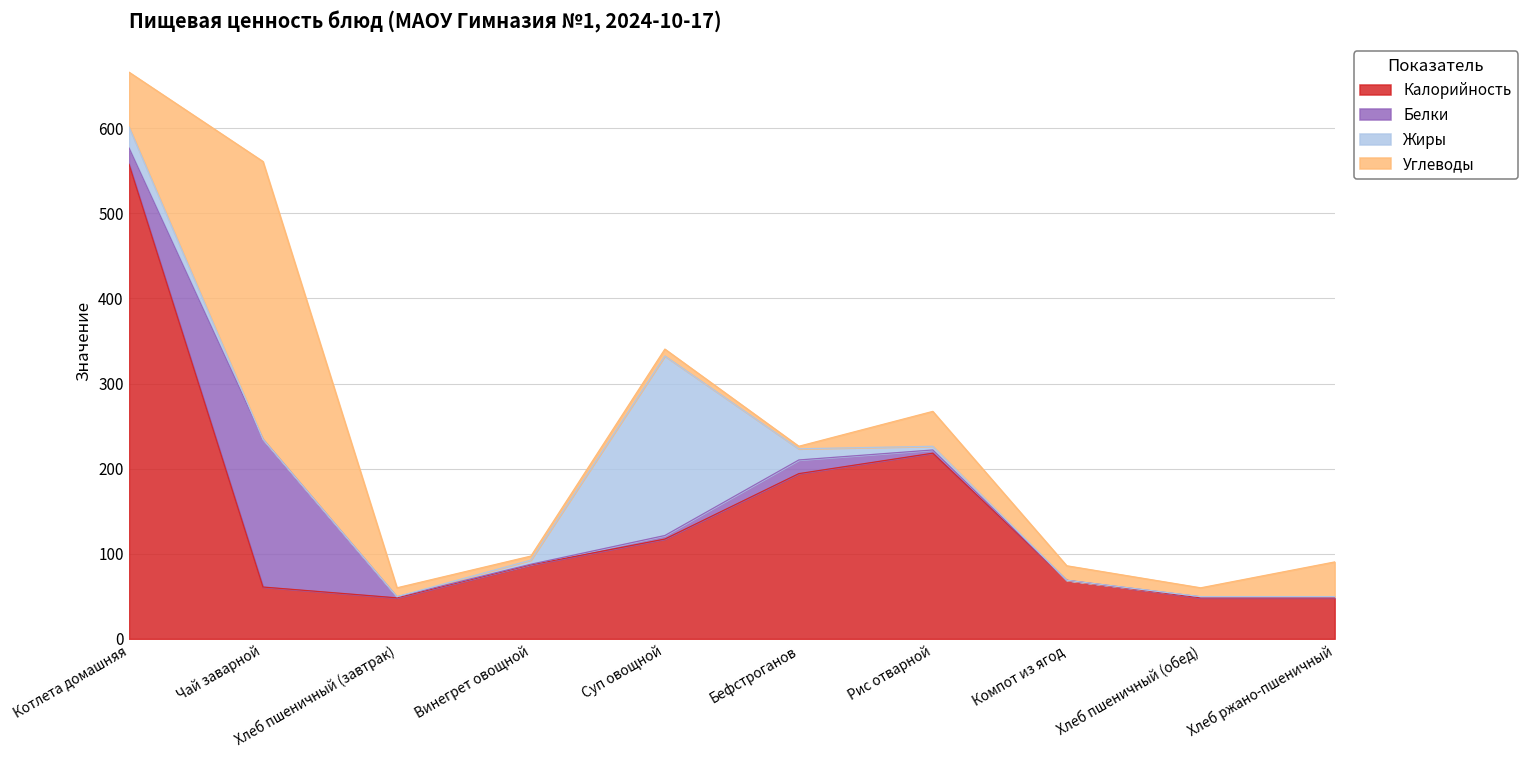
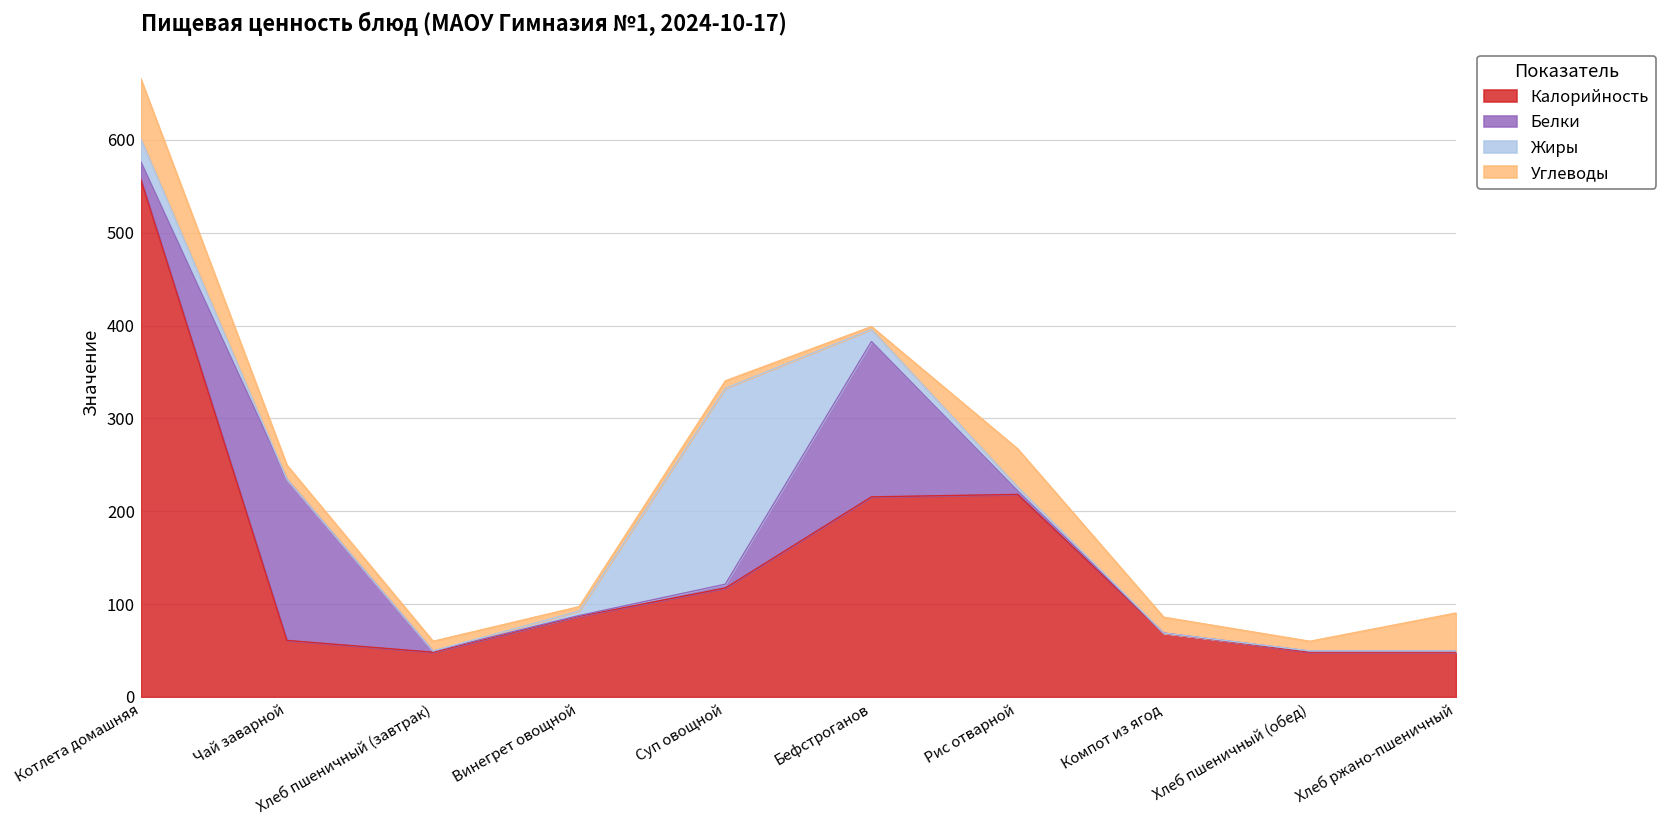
  {
    "Калорийность": {
      "Котлета домашняя": 560,
      "Чай заварной": 60,
      "Суп овощной": 120,
-     "Бефстроганов": 190,
+     "Бефстроганов": 220,
      "Рис отварной": 220
    },
    "Белки": {
      "Котлета домашняя": 20,
      "Суп овощной": 0,
-     "Бефстроганов": 20,
+     "Бефстроганов": 170,
      "Рис отварной": 0
    },
    "Жиры": {
      "Котлета домашняя": 20,
      "Винегрет овощной": 0,
      "Суп овощной": 210,
      "Рис отварной": 0
    },
    "Углеводы": {
      "Котлета домашняя": 60,
-     "Чай заварной": 330,
+     "Чай заварной": 20,
      "Хлеб пшеничный (завтрак)": 10,
      "Винегрет овощной": 0,
      "Суп овощной": 10,
      "Рис отварной": 40,
      "Компот из ягод": 20,
      "Хлеб пшеничный (обед)": 10,
      "Хлеб ржано-пшеничный": 40
    }
  }
